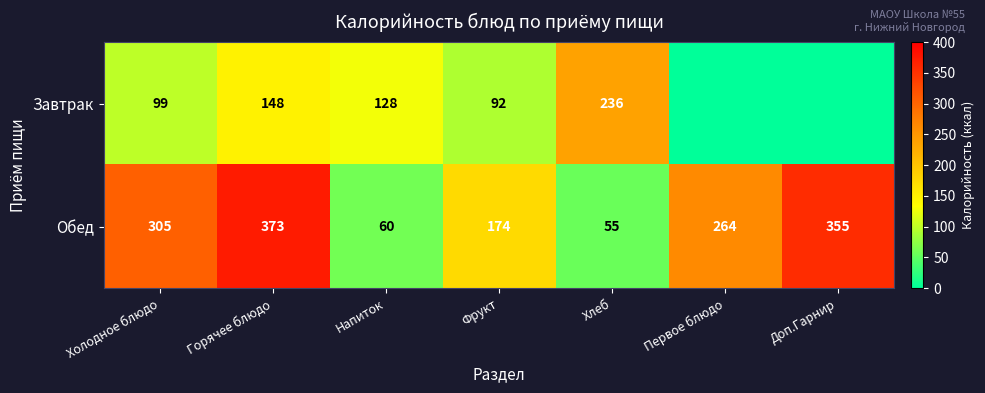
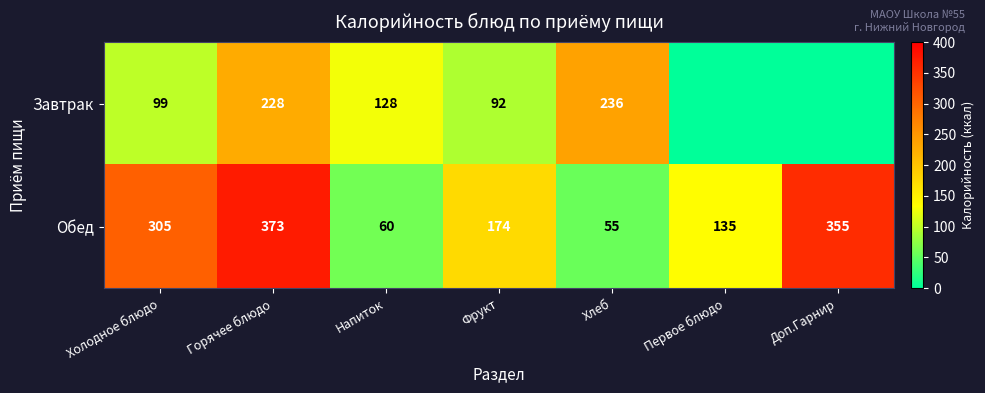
  {
    "Завтрак": {
      "Холодное блюдо": 99,
-     "Горячее блюдо": 148,
+     "Горячее блюдо": 228,
      "Напиток": 128,
      "Фрукт": 92,
      "Хлеб": 236
    },
    "Обед": {
      "Холодное блюдо": 305,
      "Горячее блюдо": 373,
      "Напиток": 60,
      "Фрукт": 174,
      "Хлеб": 55,
-     "Первое блюдо": 264,
+     "Первое блюдо": 135,
      "Доп.Гарнир": 355
    }
  }
